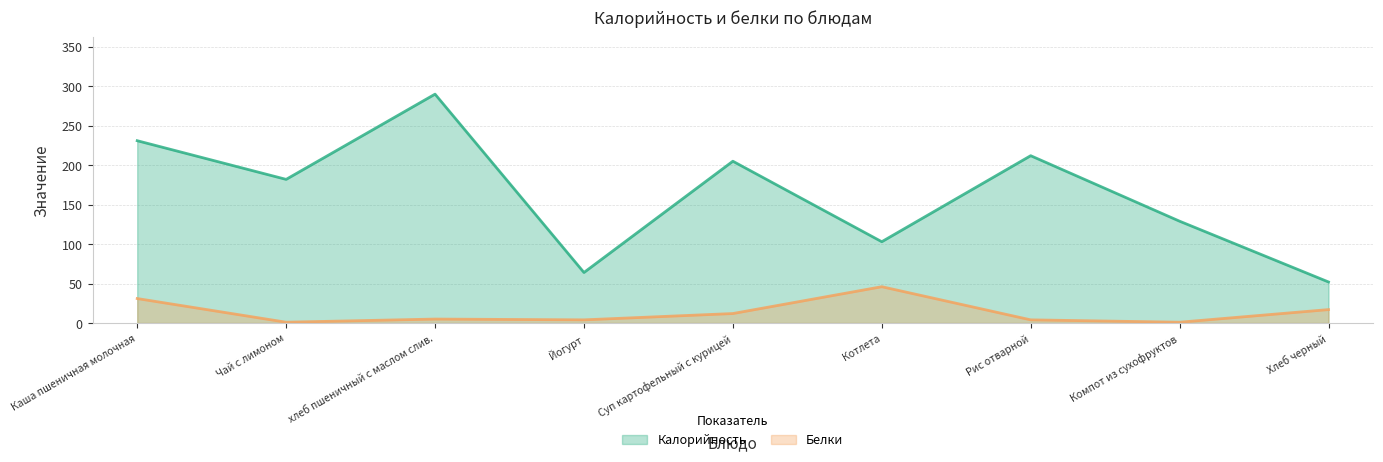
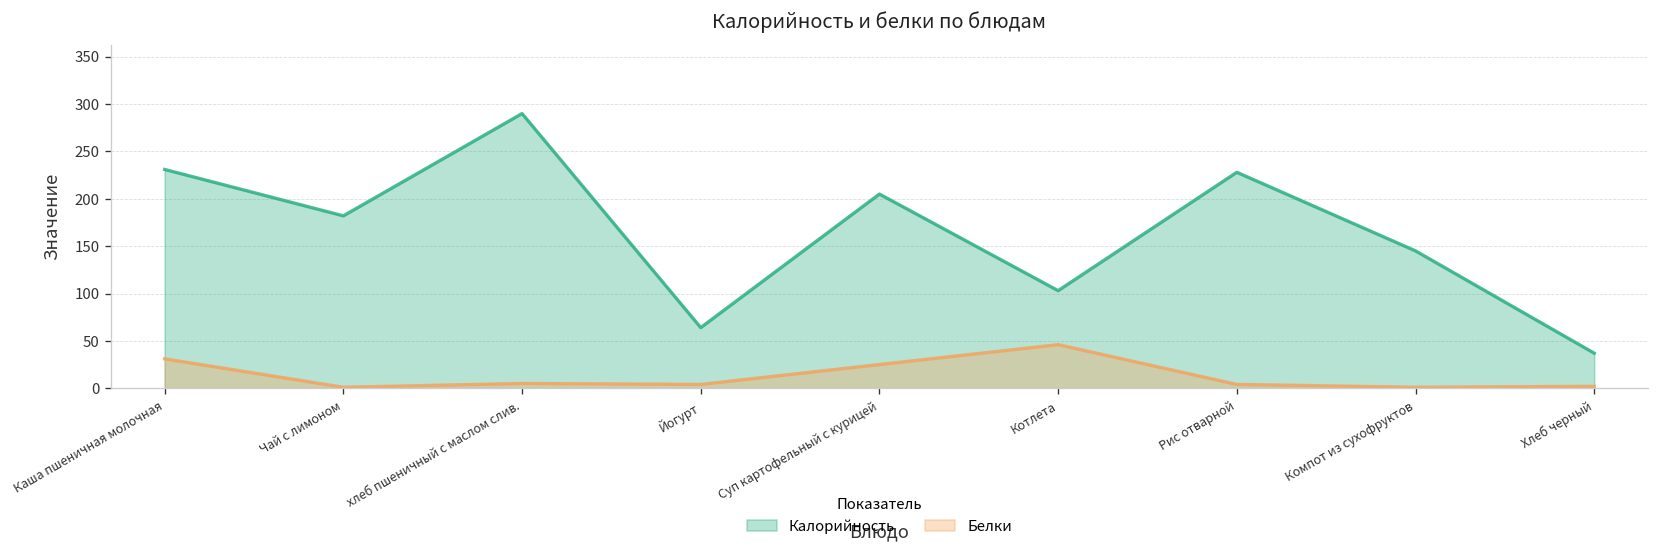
  {
    "Калорийность": {
      "Каша пшеничная молочная": 230,
      "Чай с лимоном": 180,
      "хлеб пшеничный с маслом слив.": 290,
      "Йогурт": 60,
      "Суп картофельный с курицей": 210,
      "Котлета": 100,
-     "Рис отварной": 210,
-     "Компот из сухофруктов": 130,
-     "Хлеб черный": 50
+     "Рис отварной": 230,
+     "Компот из сухофруктов": 150,
+     "Хлеб черный": 40
    },
    "Белки": {
      "Каша пшеничная молочная": 30,
      "Чай с лимоном": 0,
      "хлеб пшеничный с маслом слив.": 10,
      "Йогурт": 0,
-     "Суп картофельный с курицей": 10,
+     "Суп картофельный с курицей": 30,
      "Котлета": 50,
      "Рис отварной": 0,
      "Компот из сухофруктов": 0,
-     "Хлеб черный": 20
+     "Хлеб черный": 0
    }
  }
